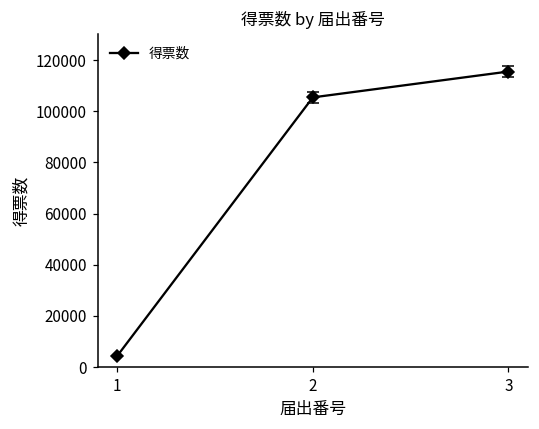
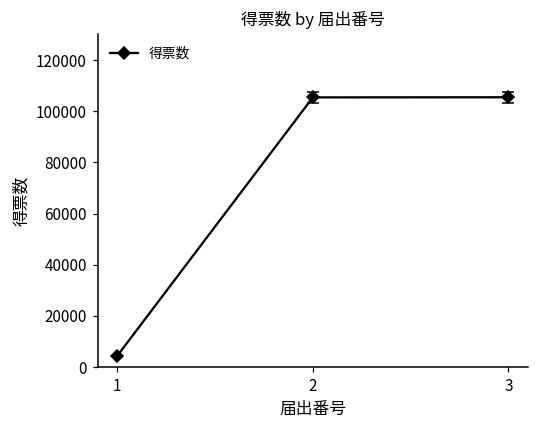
  {
    "得票数": {
      "2": 105000,
-     "3": 116000
+     "3": 105000
    }
  }
